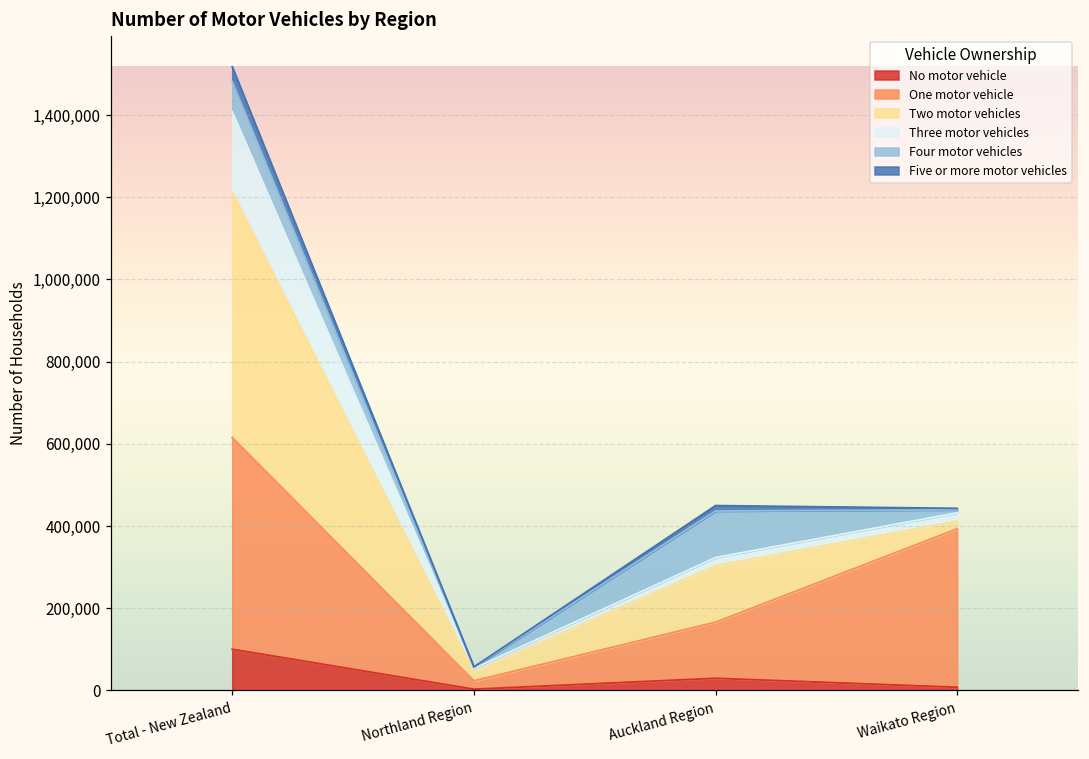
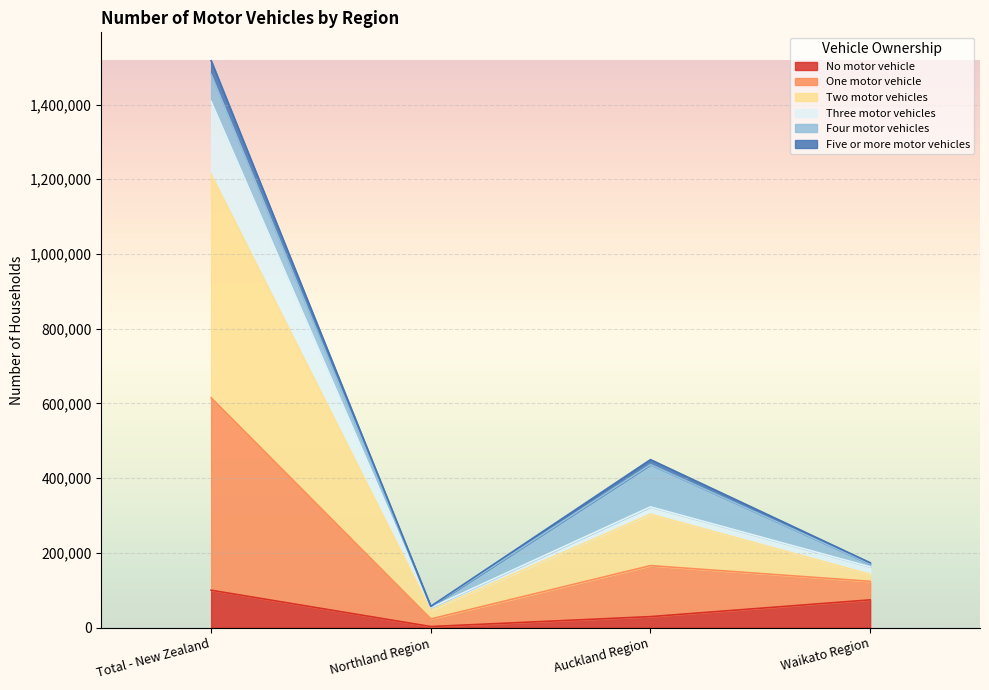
  {
    "No motor vehicle": {
      "Total - New Zealand": "100,000",
      "Northland Region": "0",
      "Auckland Region": "30,000",
-     "Waikato Region": "10,000"
+     "Waikato Region": "70,000"
    },
    "One motor vehicle": {
      "Total - New Zealand": "510,000",
      "Northland Region": "20,000",
      "Auckland Region": "140,000",
-     "Waikato Region": "390,000"
+     "Waikato Region": "50,000"
    },
    "Two motor vehicles": {
      "Total - New Zealand": "600,000",
      "Northland Region": "20,000",
      "Auckland Region": "140,000",
      "Waikato Region": "20,000"
    },
    "Three motor vehicles": {
      "Total - New Zealand": "190,000",
      "Auckland Region": "20,000",
      "Waikato Region": "20,000"
    },
    "Four motor vehicles": {
      "Total - New Zealand": "70,000",
      "Auckland Region": "110,000"
    },
    "Five or more motor vehicles": {
      "Total - New Zealand": "40,000",
      "Auckland Region": "10,000"
    }
  }
